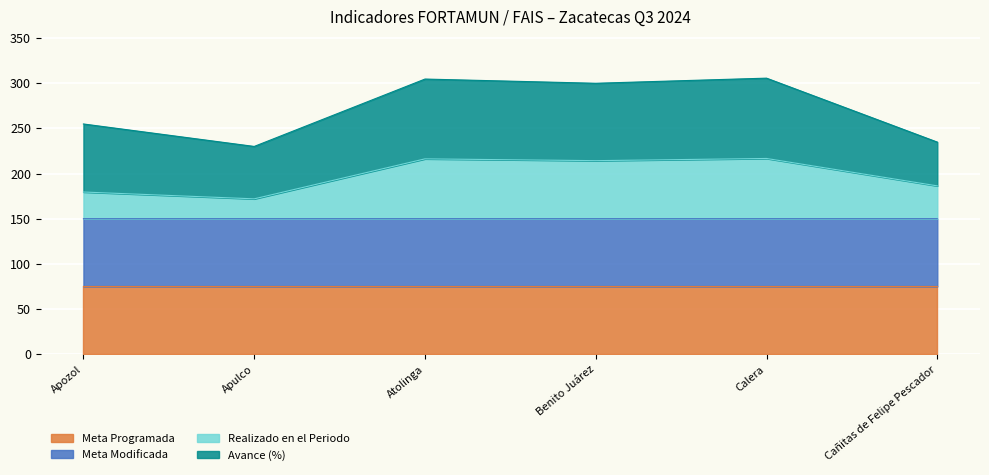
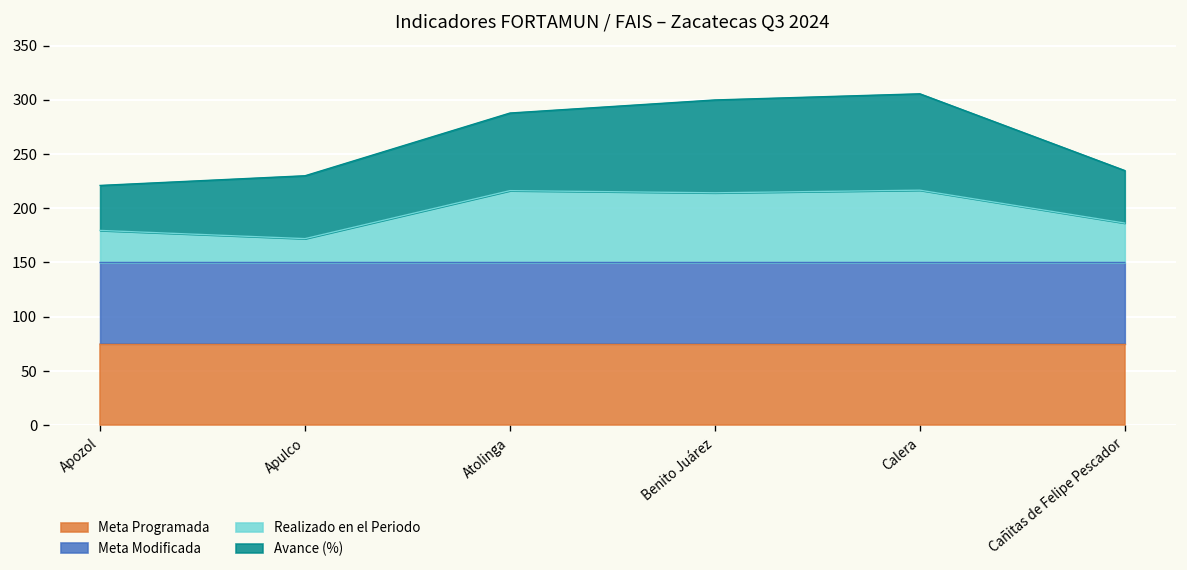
  {
    "Meta Programada": {
      "Apozol": 80,
      "Apulco": 80,
      "Atolinga": 80,
      "Benito Juárez": 80,
      "Calera": 80,
      "Cañitas de Felipe Pescador": 80
    },
    "Meta Modificada": {
      "Apozol": 80,
      "Apulco": 80,
      "Atolinga": 80,
      "Benito Juárez": 80,
      "Calera": 80,
      "Cañitas de Felipe Pescador": 80
    },
    "Realizado en el Periodo": {
      "Apozol": 30,
      "Apulco": 20,
      "Atolinga": 70,
      "Benito Juárez": 60,
      "Calera": 70,
      "Cañitas de Felipe Pescador": 40
    },
    "Avance (%)": {
-     "Apozol": 80,
+     "Apozol": 40,
      "Apulco": 60,
-     "Atolinga": 90,
+     "Atolinga": 70,
      "Benito Juárez": 90,
      "Calera": 90,
      "Cañitas de Felipe Pescador": 50
    }
  }
